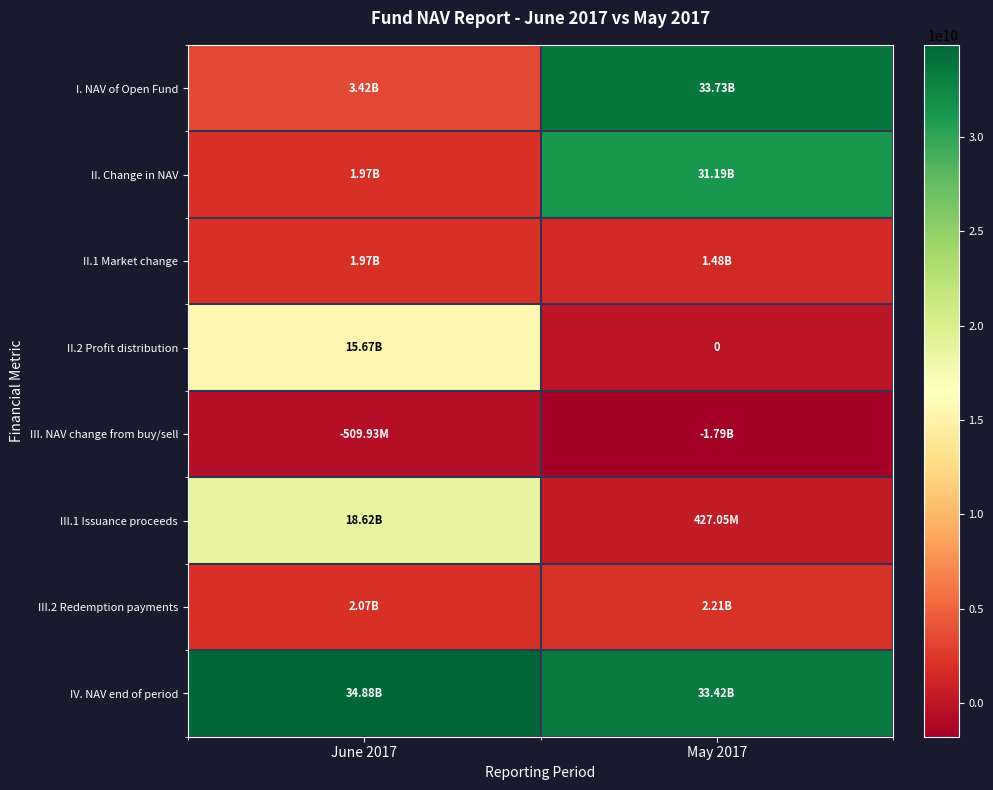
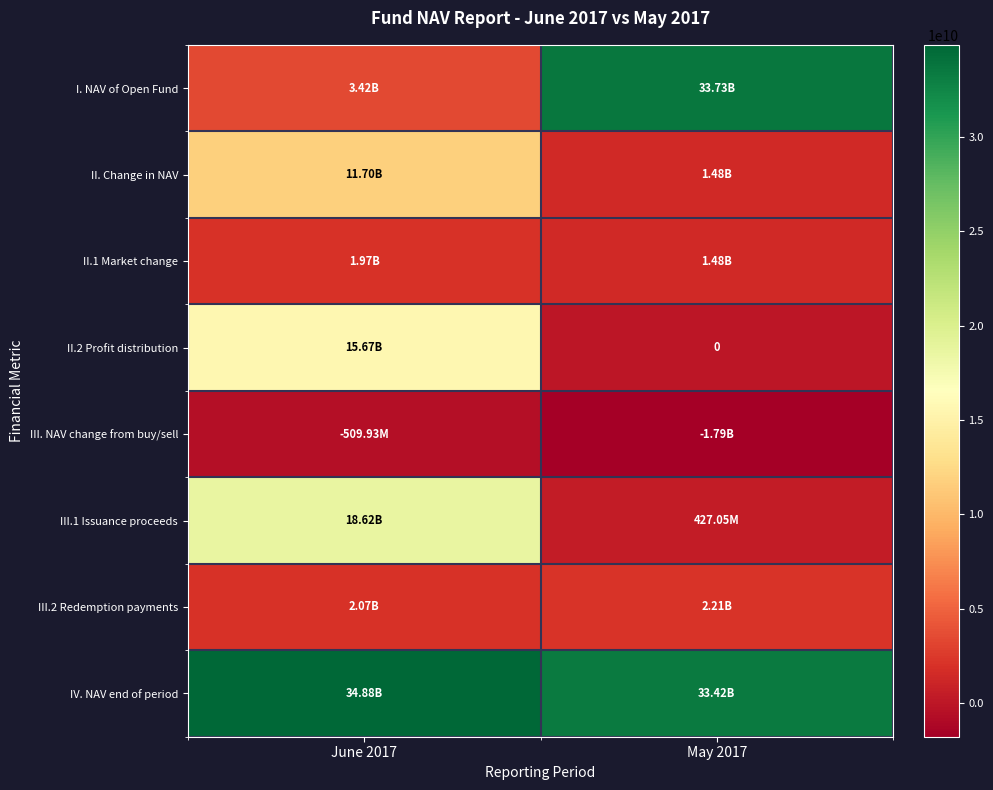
  {
    "I. NAV of Open Fund": {
      "June 2017": "3.42B",
      "May 2017": "33.73B"
    },
    "II. Change in NAV": {
-     "June 2017": "1.97B",
-     "May 2017": "31.19B"
+     "June 2017": "11.70B",
+     "May 2017": "1.48B"
    },
    "II.1 Market change": {
      "June 2017": "1.97B",
      "May 2017": "1.48B"
    },
    "II.2 Profit distribution": {
      "June 2017": "15.67B",
      "May 2017": "0"
    },
    "III. NAV change from buy/sell": {
      "June 2017": "-509.93M",
      "May 2017": "-1.79B"
    },
    "III.1 Issuance proceeds": {
      "June 2017": "18.62B",
      "May 2017": "427.05M"
    },
    "III.2 Redemption payments": {
      "June 2017": "2.07B",
      "May 2017": "2.21B"
    },
    "IV. NAV end of period": {
      "June 2017": "34.88B",
      "May 2017": "33.42B"
    }
  }
